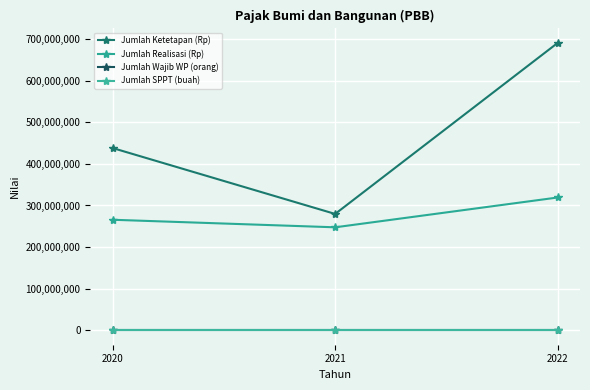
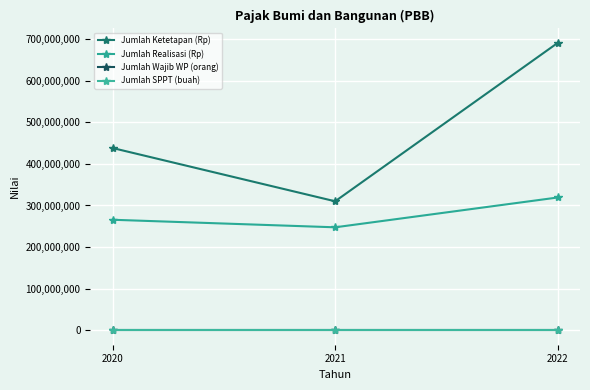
  {
    "Jumlah Ketetapan (Rp)": {
      "2020": "440,000,000",
-     "2021": "280,000,000",
+     "2021": "310,000,000",
      "2022": "690,000,000"
    }
  }
